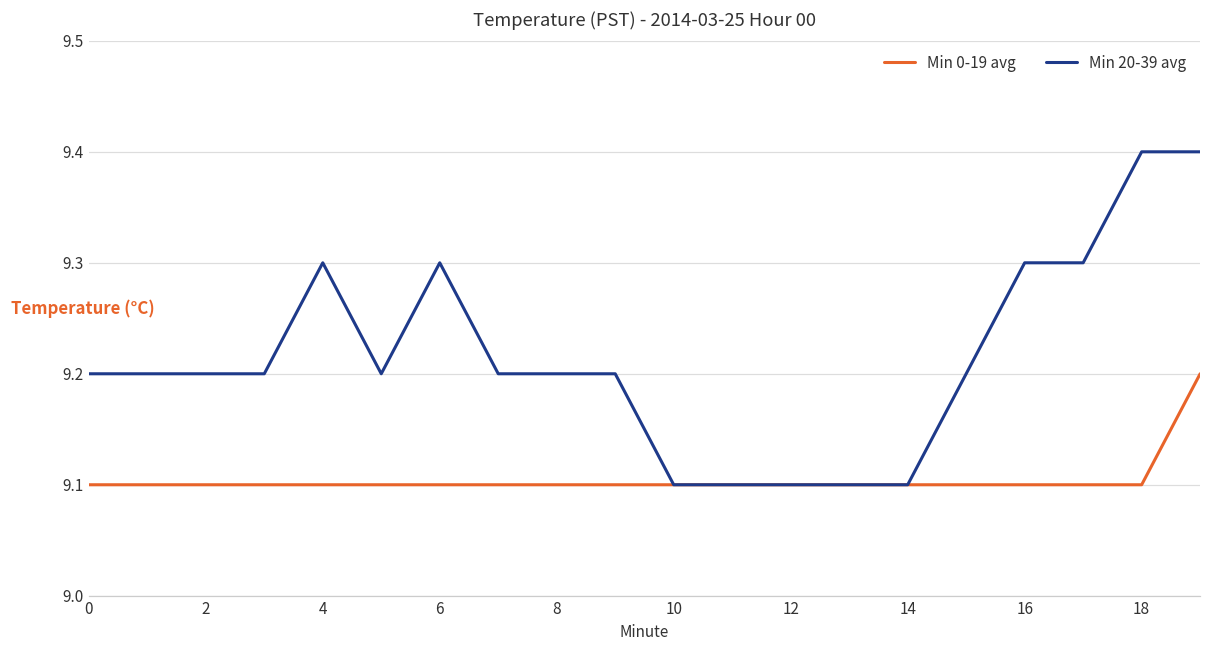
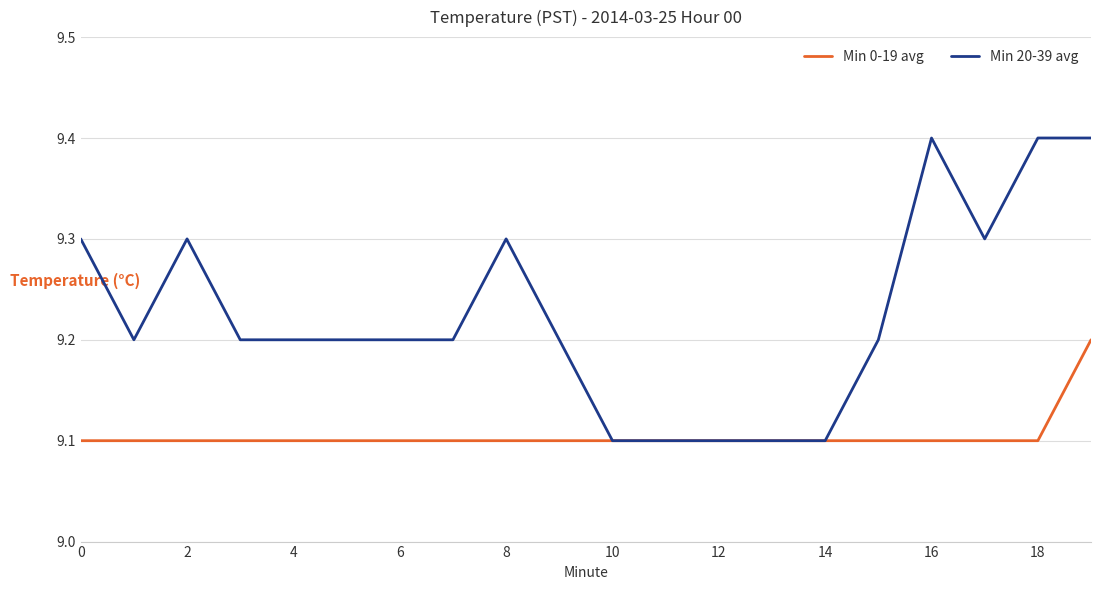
  {
    "Min 0-19 avg": {
      "0": 9.1,
      "2": 9.1,
      "4": 9.1,
      "6": 9.1,
      "8": 9.1,
      "16": 9.1,
      "18": 9.1
    },
    "Min 20-39 avg": {
-     "0": 9.2,
-     "2": 9.2,
-     "4": 9.3,
-     "6": 9.3,
-     "8": 9.2,
-     "16": 9.3,
+     "0": 9.3,
+     "2": 9.3,
+     "4": 9.2,
+     "6": 9.2,
+     "8": 9.3,
+     "16": 9.4,
      "18": 9.4
    }
  }
